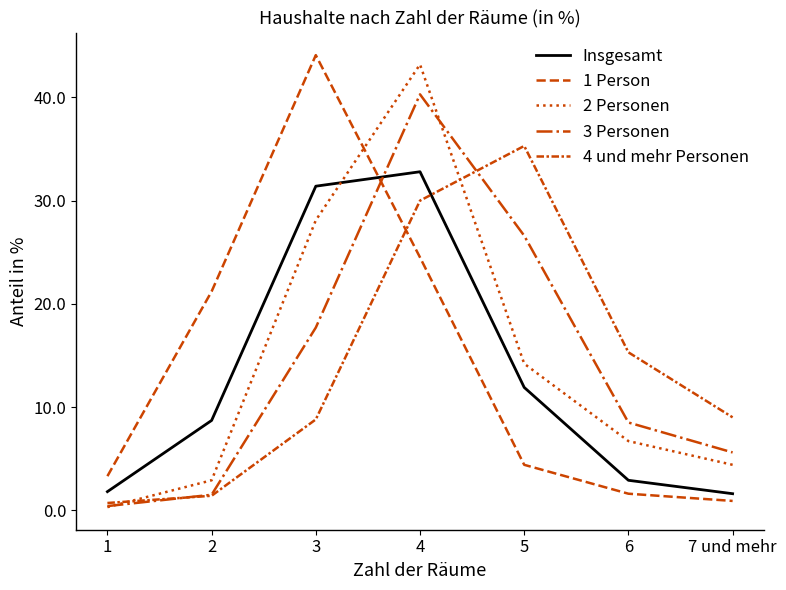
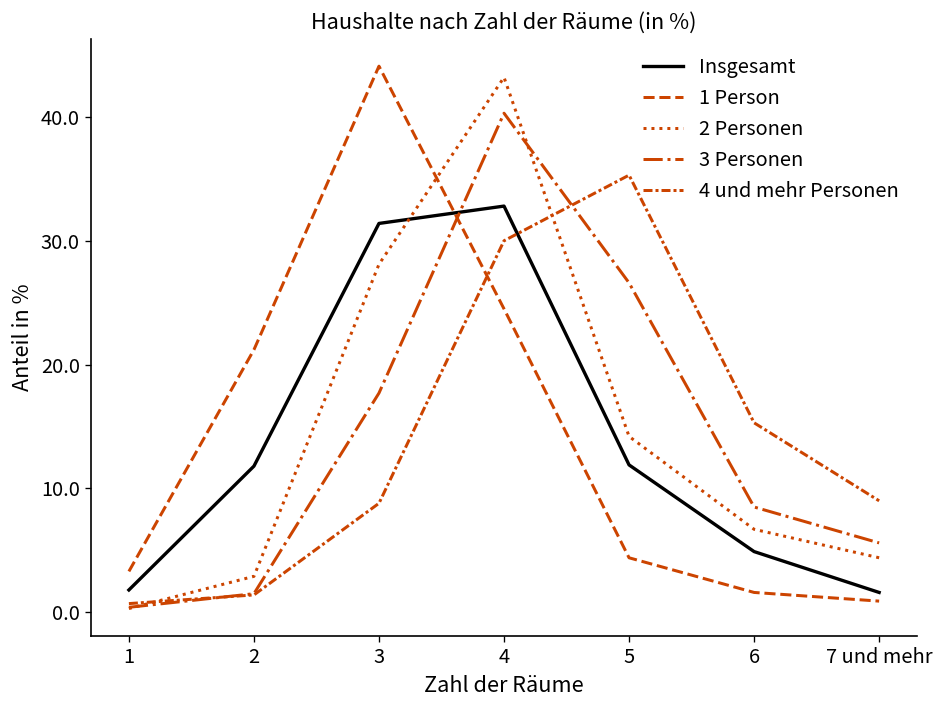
  {
    "Insgesamt": {
      "1": 1.8,
-     "2": 8.7,
+     "2": 11.8,
      "3": 31.4,
      "4": 32.8,
      "5": 11.9,
-     "6": 2.9,
+     "6": 4.9,
      "7 und mehr": 1.6
    }
  }
